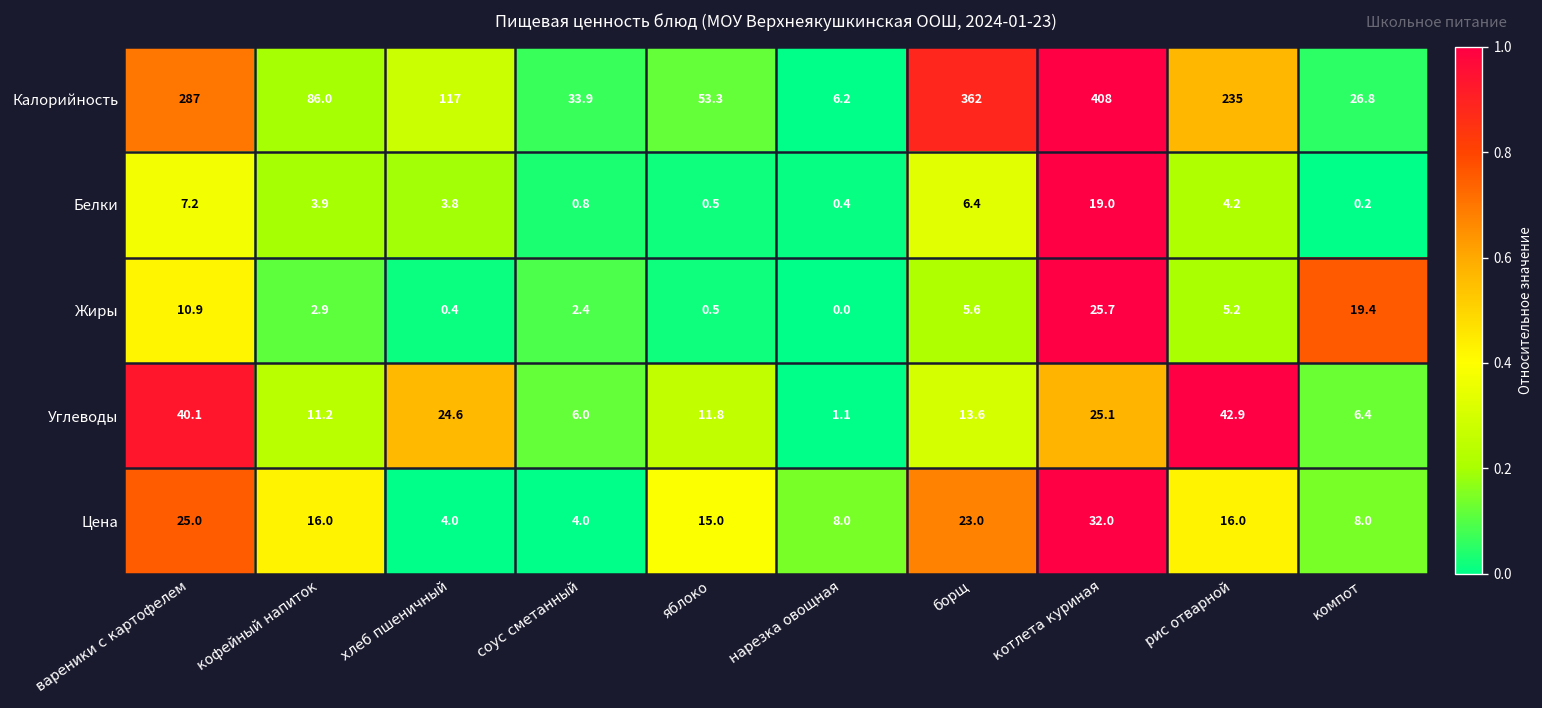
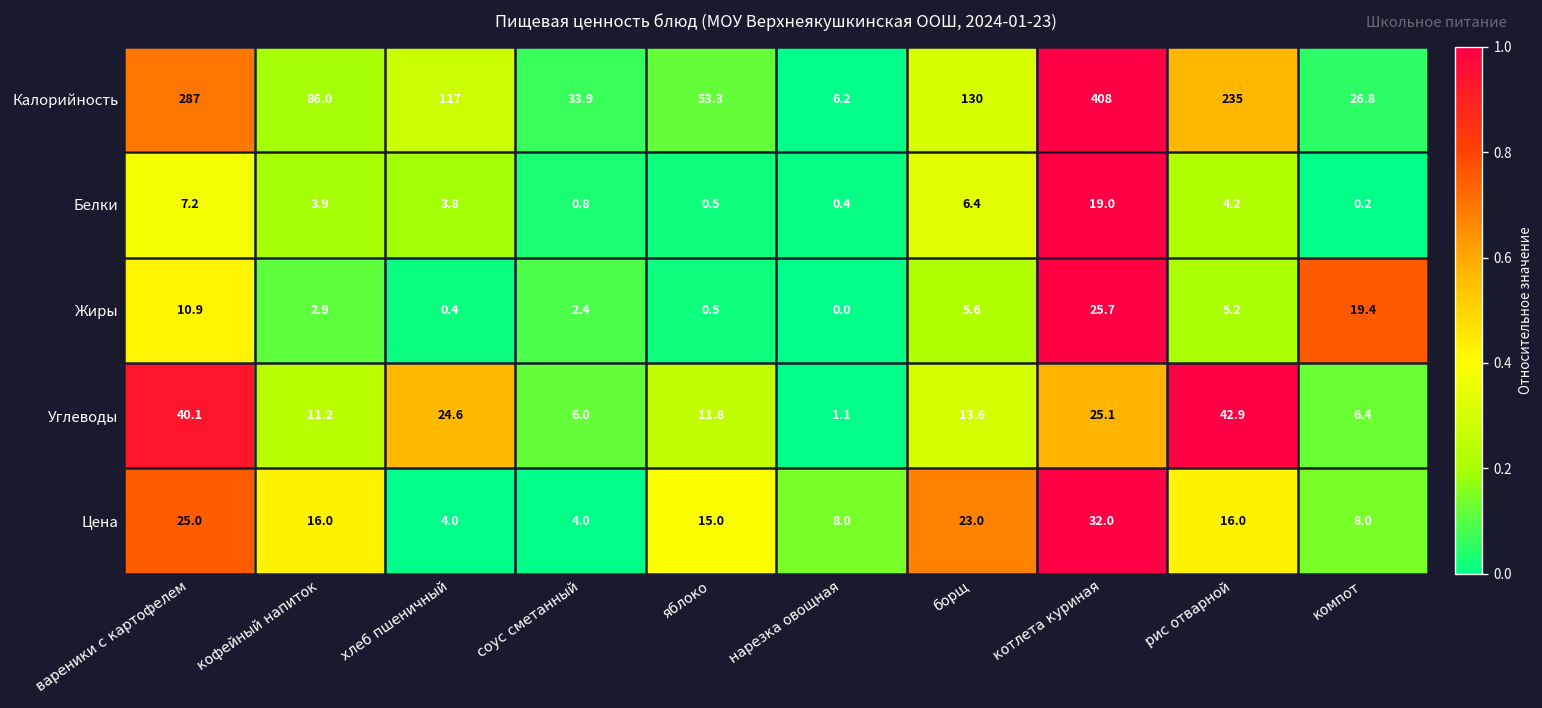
  {
    "Калорийность": {
      "вареники с картофелем": 287,
      "кофейный напиток": 86.0,
      "хлеб пшеничный": 117,
      "соус сметанный": 33.9,
      "яблоко": 53.3,
      "нарезка овощная": 6.2,
-     "борщ": 362,
+     "борщ": 130,
      "котлета куриная": 408,
      "рис отварной": 235,
      "компот": 26.8
    },
    "Белки": {
      "вареники с картофелем": 7.2,
      "кофейный напиток": 3.9,
      "хлеб пшеничный": 3.8,
      "соус сметанный": 0.8,
      "яблоко": 0.5,
      "нарезка овощная": 0.4,
      "борщ": 6.4,
      "котлета куриная": 19.0,
      "рис отварной": 4.2,
      "компот": 0.2
    },
    "Жиры": {
      "вареники с картофелем": 10.9,
      "кофейный напиток": 2.9,
      "хлеб пшеничный": 0.4,
      "соус сметанный": 2.4,
      "яблоко": 0.5,
      "нарезка овощная": 0.0,
      "борщ": 5.6,
      "котлета куриная": 25.7,
      "рис отварной": 5.2,
      "компот": 19.4
    },
    "Углеводы": {
      "вареники с картофелем": 40.1,
      "кофейный напиток": 11.2,
      "хлеб пшеничный": 24.6,
      "соус сметанный": 6.0,
      "яблоко": 11.8,
      "нарезка овощная": 1.1,
      "борщ": 13.6,
      "котлета куриная": 25.1,
      "рис отварной": 42.9,
      "компот": 6.4
    },
    "Цена": {
      "вареники с картофелем": 25.0,
      "кофейный напиток": 16.0,
      "хлеб пшеничный": 4.0,
      "соус сметанный": 4.0,
      "яблоко": 15.0,
      "нарезка овощная": 8.0,
      "борщ": 23.0,
      "котлета куриная": 32.0,
      "рис отварной": 16.0,
      "компот": 8.0
    }
  }
